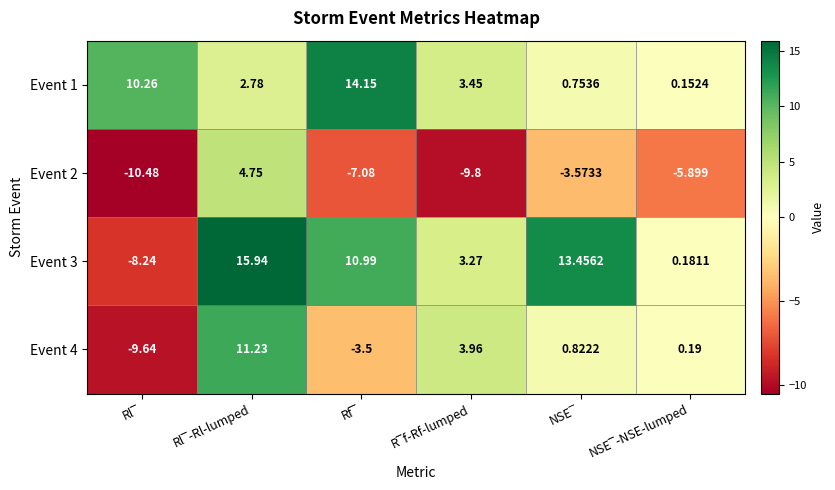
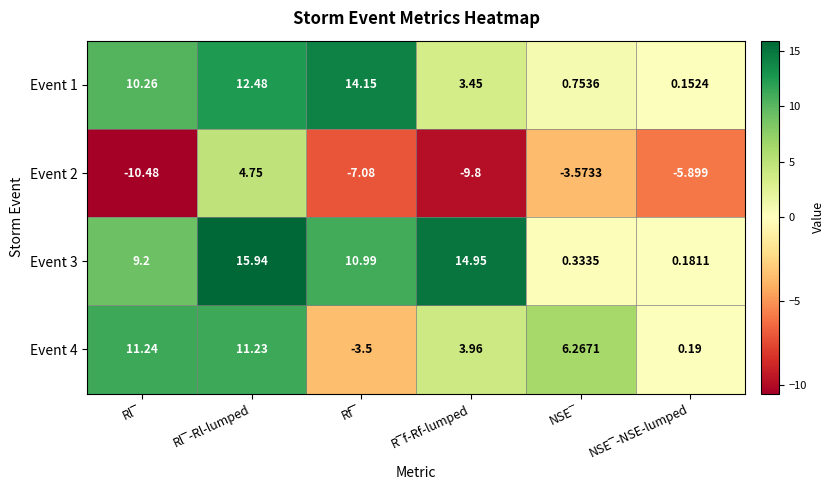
  {
    "Event 1": {
      "Rl‾": 10.26,
-     "Rl‾-Rl-lumped": 2.78,
+     "Rl‾-Rl-lumped": 12.48,
      "Rf‾": 14.15,
      "R‾f-Rf-lumped": 3.45,
      "NSE‾": 0.7536,
      "NSE‾-NSE-lumped": 0.1524
    },
    "Event 2": {
      "Rl‾": -10.48,
      "Rl‾-Rl-lumped": 4.75,
      "Rf‾": -7.08,
      "R‾f-Rf-lumped": -9.8,
      "NSE‾": -3.5733,
      "NSE‾-NSE-lumped": -5.899
    },
    "Event 3": {
-     "Rl‾": -8.24,
+     "Rl‾": 9.2,
      "Rl‾-Rl-lumped": 15.94,
      "Rf‾": 10.99,
-     "R‾f-Rf-lumped": 3.27,
-     "NSE‾": 13.4562,
+     "R‾f-Rf-lumped": 14.95,
+     "NSE‾": 0.3335,
      "NSE‾-NSE-lumped": 0.1811
    },
    "Event 4": {
-     "Rl‾": -9.64,
+     "Rl‾": 11.24,
      "Rl‾-Rl-lumped": 11.23,
      "Rf‾": -3.5,
      "R‾f-Rf-lumped": 3.96,
-     "NSE‾": 0.8222,
+     "NSE‾": 6.2671,
      "NSE‾-NSE-lumped": 0.19
    }
  }
